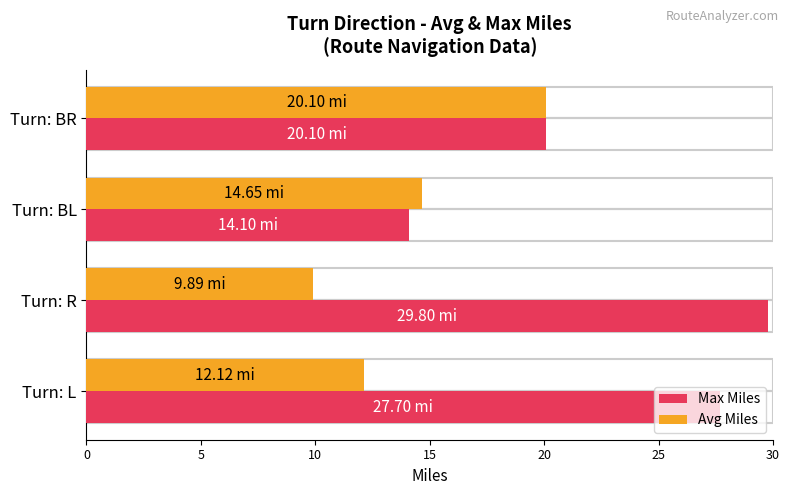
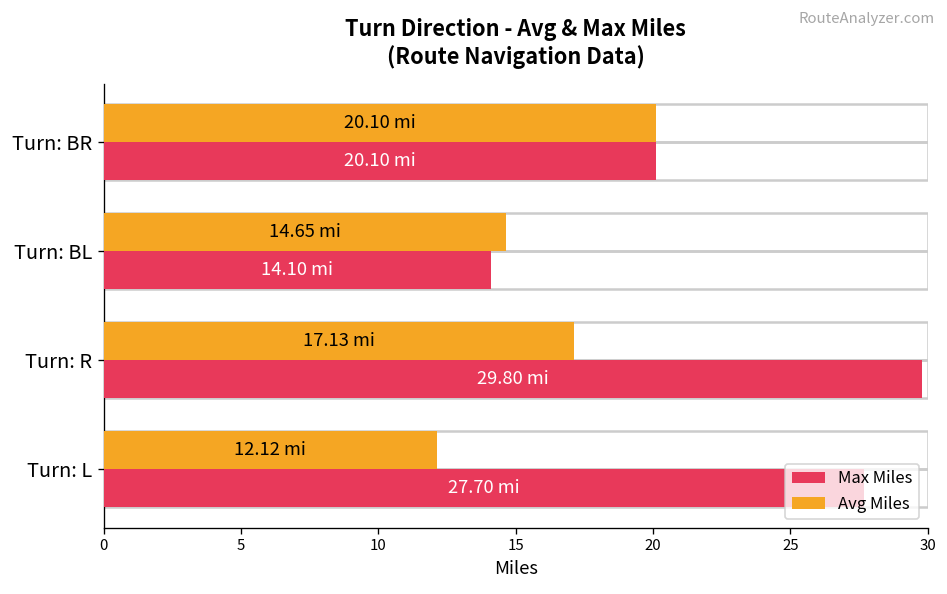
  {
    "Avg Miles": {
-     "Turn: R": 9.89
+     "Turn: R": 17.13
    }
  }
